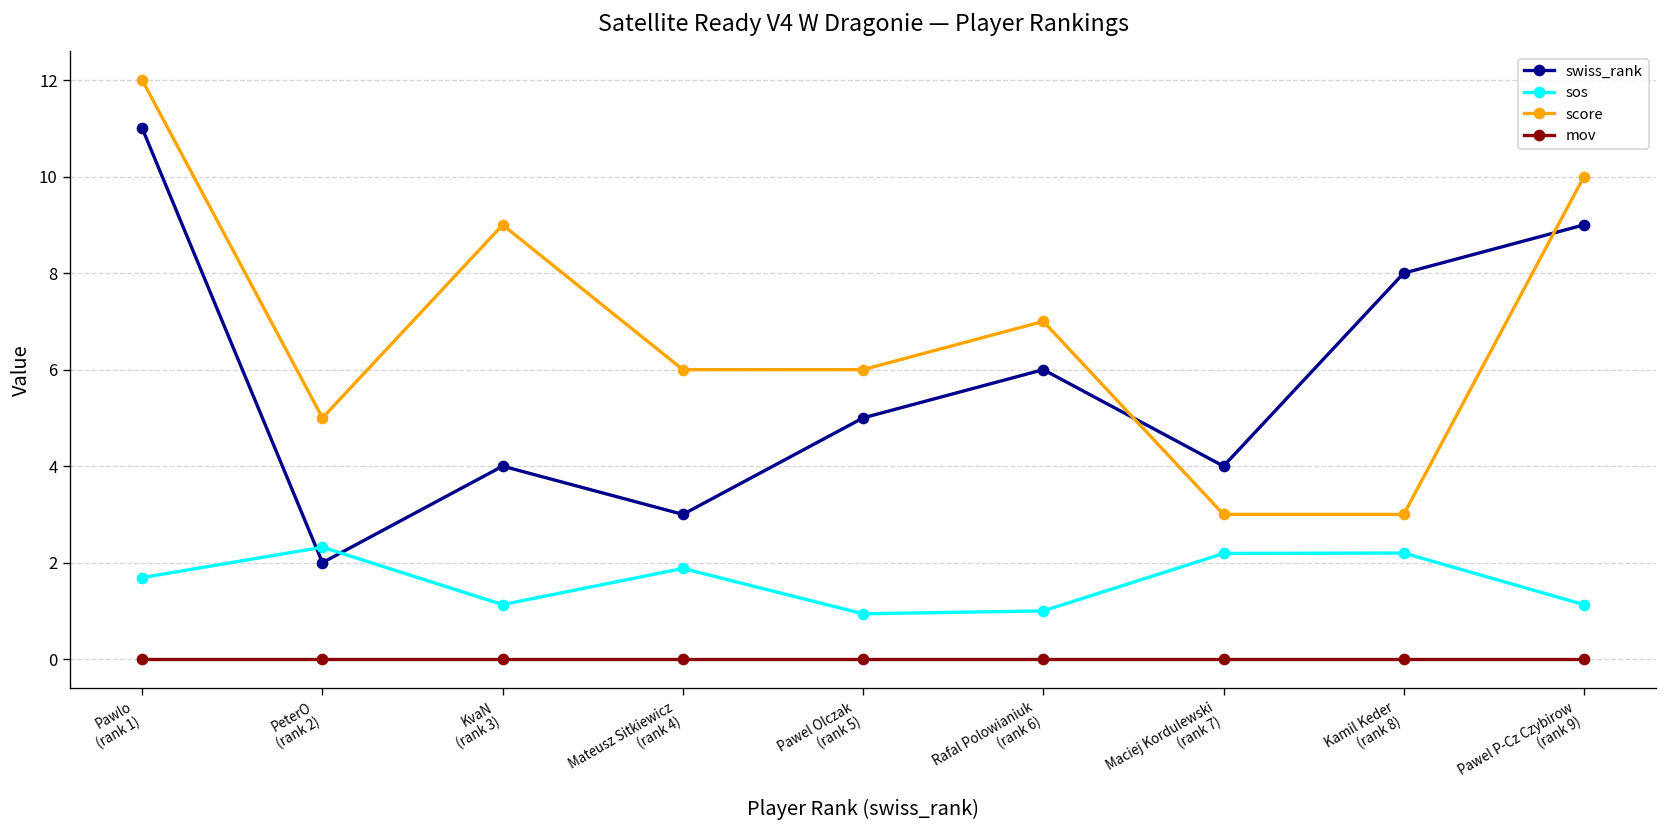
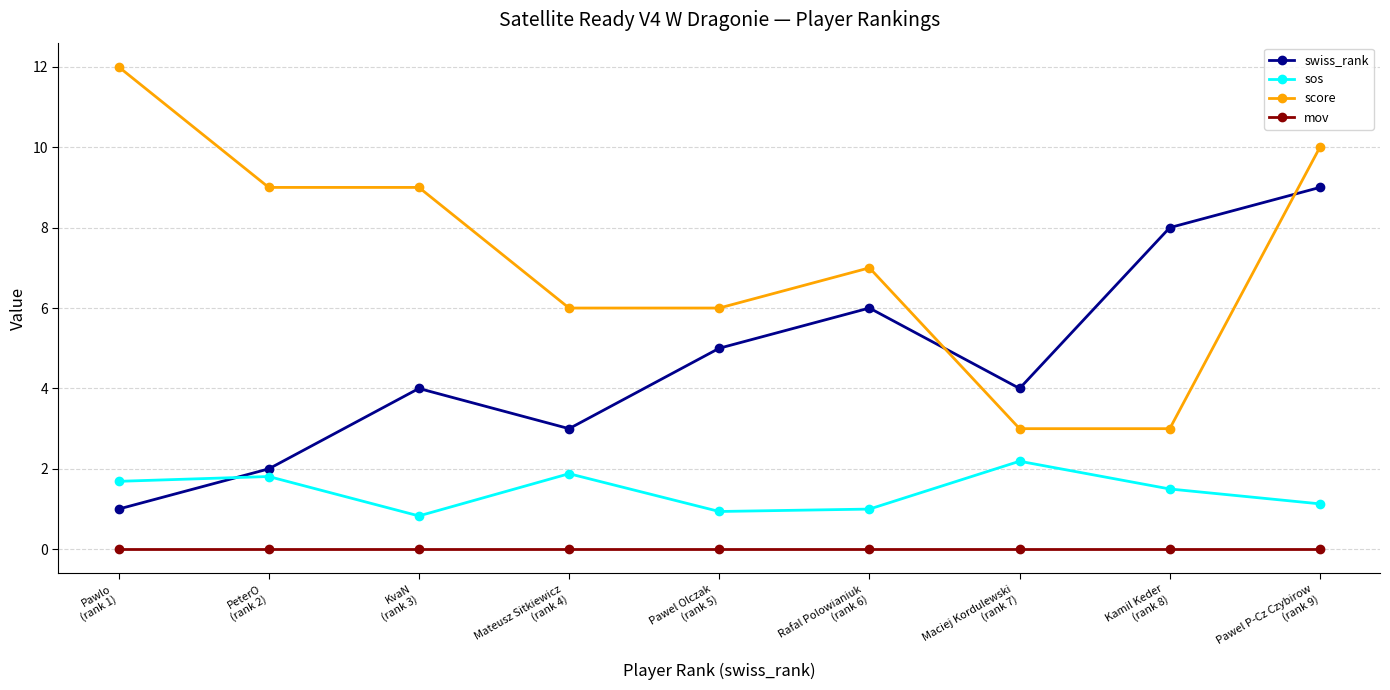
  {
    "swiss_rank": {
-     "Pawlo (rank 1)": 11,
+     "Pawlo (rank 1)": 1,
      "PeterO (rank 2)": 2,
      "KvaN (rank 3)": 4,
      "Mateusz Sitkiewicz (rank 4)": 3,
      "Pawel Olczak (rank 5)": 5,
      "Rafal Polowianiuk (rank 6)": 6,
      "Maciej Kordulewski (rank 7)": 4,
      "Kamil Keder (rank 8)": 8,
      "Pawel P-Cz Czybirow (rank 9)": 9
    },
    "sos": {
      "Pawlo (rank 1)": 1.7,
-     "PeterO (rank 2)": 2.3,
-     "KvaN (rank 3)": 1.1,
+     "PeterO (rank 2)": 1.8,
+     "KvaN (rank 3)": 0.8,
      "Mateusz Sitkiewicz (rank 4)": 1.9,
      "Pawel Olczak (rank 5)": 0.9,
      "Rafal Polowianiuk (rank 6)": 1.0,
      "Maciej Kordulewski (rank 7)": 2.2,
-     "Kamil Keder (rank 8)": 2.2,
+     "Kamil Keder (rank 8)": 1.5,
      "Pawel P-Cz Czybirow (rank 9)": 1.1
    },
    "score": {
      "Pawlo (rank 1)": 12,
-     "PeterO (rank 2)": 5,
+     "PeterO (rank 2)": 9,
      "KvaN (rank 3)": 9,
      "Mateusz Sitkiewicz (rank 4)": 6,
      "Pawel Olczak (rank 5)": 6,
      "Rafal Polowianiuk (rank 6)": 7,
      "Maciej Kordulewski (rank 7)": 3,
      "Kamil Keder (rank 8)": 3,
      "Pawel P-Cz Czybirow (rank 9)": 10
    },
    "mov": {
      "Pawlo (rank 1)": 0.0,
      "PeterO (rank 2)": 0.0,
      "KvaN (rank 3)": 0.0,
      "Mateusz Sitkiewicz (rank 4)": 0.0,
      "Pawel Olczak (rank 5)": 0.0,
      "Rafal Polowianiuk (rank 6)": 0.0,
      "Maciej Kordulewski (rank 7)": 0.0,
      "Kamil Keder (rank 8)": 0.0,
      "Pawel P-Cz Czybirow (rank 9)": 0.0
    }
  }
